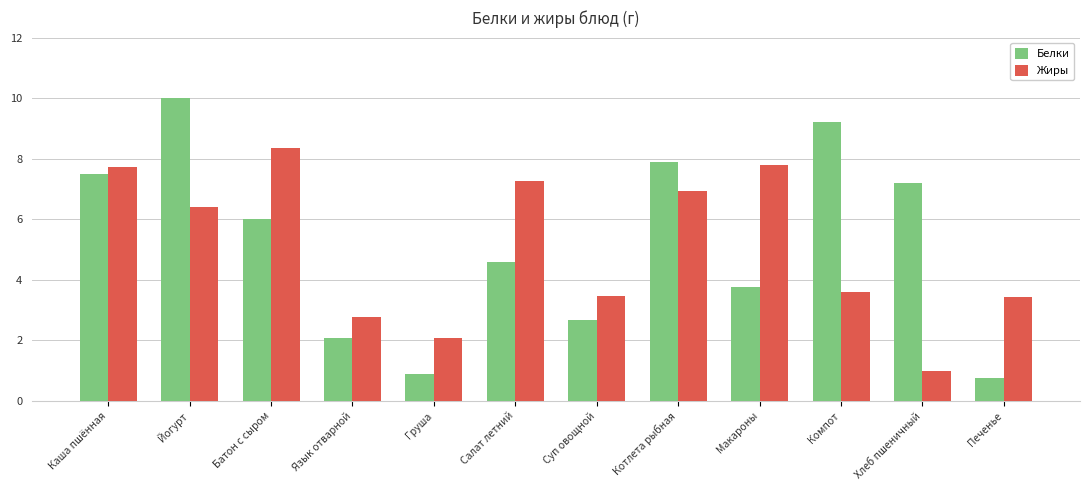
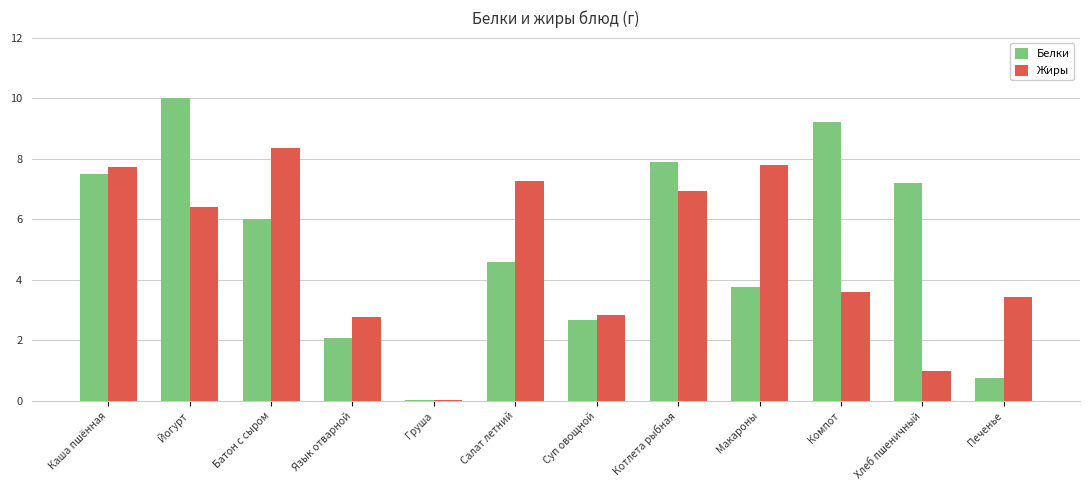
  {
    "Белки": {
      "Каша пшённая": 7.5,
      "Йогурт": 10.0,
      "Батон с сыром": 6.0,
      "Язык отварной": 2.1,
-     "Груша": 0.9,
+     "Груша": 0.0,
      "Салат летний": 4.6,
      "Суп овощной": 2.7,
      "Котлета рыбная": 7.9,
      "Макароны": 3.8,
      "Компот": 9.2,
      "Хлеб пшеничный": 7.2,
      "Печенье": 0.8
    },
    "Жиры": {
      "Каша пшённая": 7.7,
      "Йогурт": 6.4,
      "Батон с сыром": 8.3,
      "Язык отварной": 2.8,
-     "Груша": 2.1,
+     "Груша": 0.0,
      "Салат летний": 7.3,
-     "Суп овощной": 3.5,
+     "Суп овощной": 2.8,
      "Котлета рыбная": 7.0,
      "Макароны": 7.8,
      "Компот": 3.6,
      "Хлеб пшеничный": 1.0,
      "Печенье": 3.4
    }
  }
